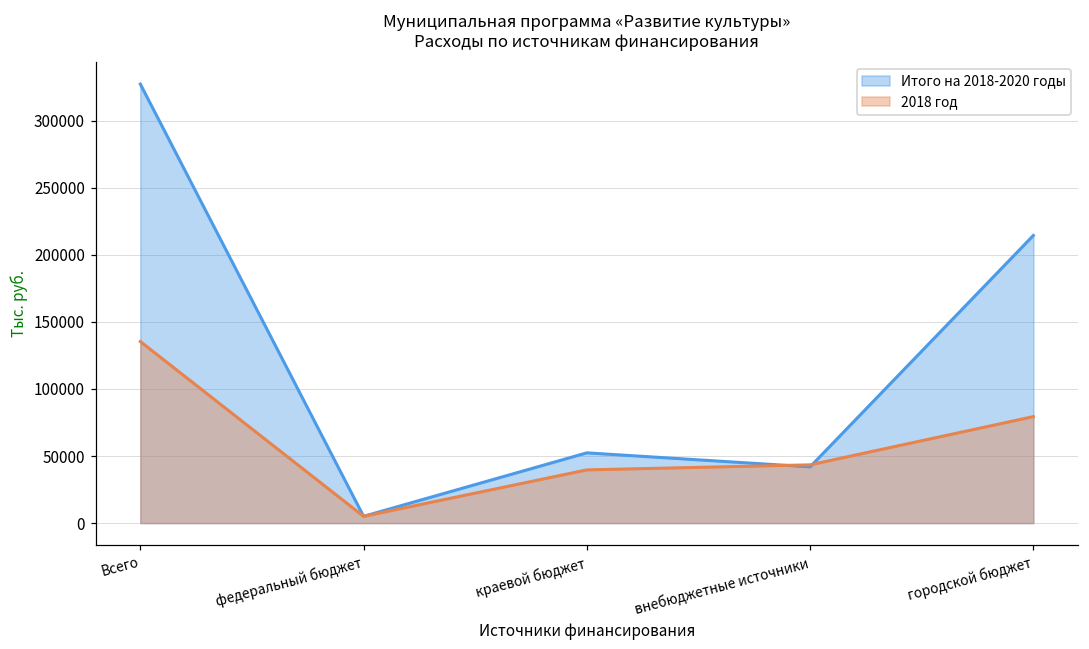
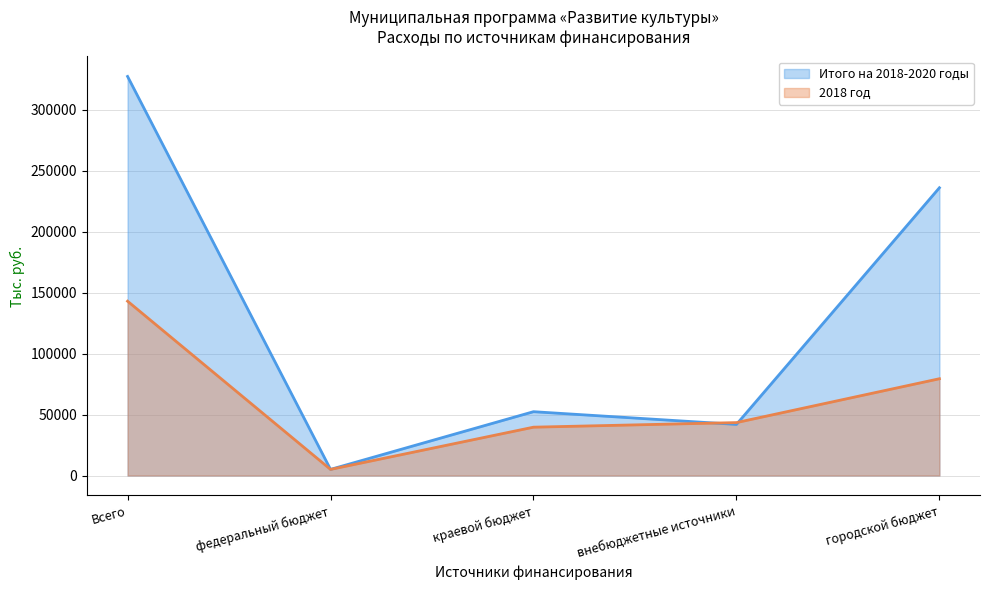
  {
    "Итого на 2018-2020 годы": {
      "Всего": 327000,
      "краевой бюджет": 52000,
-     "городской бюджет": 214000
+     "городской бюджет": 236000
    },
    "2018 год": {
-     "Всего": 135000,
+     "Всего": 143000,
      "краевой бюджет": 40000,
      "городской бюджет": 79000
    }
  }
